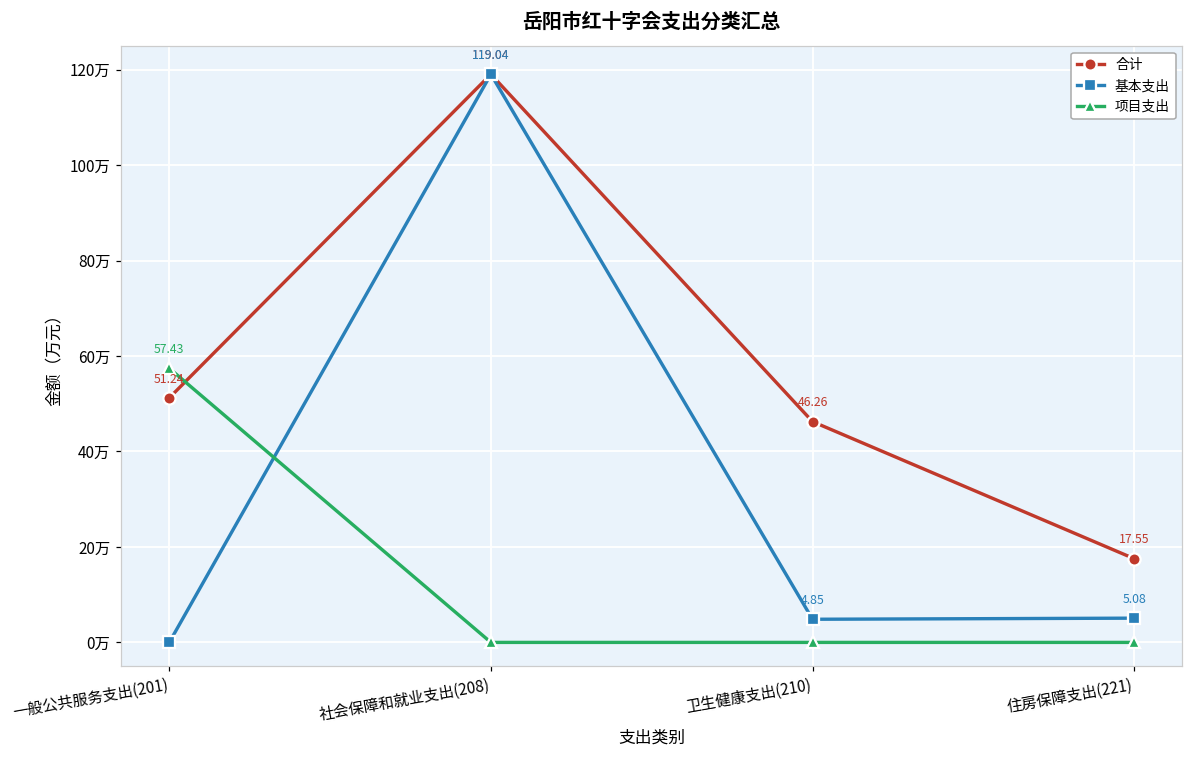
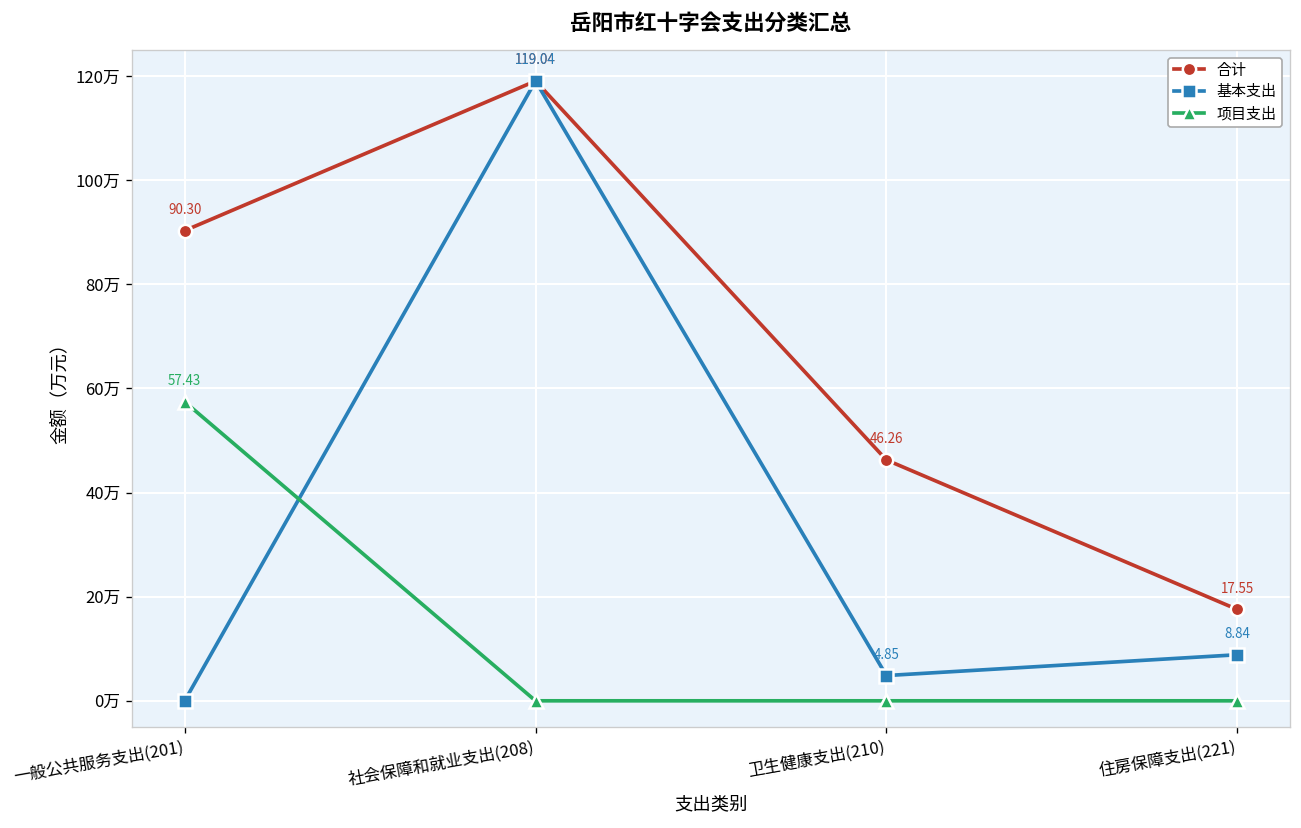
  {
    "合计": {
-     "一般公共服务支出(201)": 51.24,
+     "一般公共服务支出(201)": 90.30,
      "卫生健康支出(210)": 46.26,
      "住房保障支出(221)": 17.55
    },
    "基本支出": {
      "卫生健康支出(210)": 4.85,
-     "住房保障支出(221)": 5.08
+     "住房保障支出(221)": 8.84
    },
    "项目支出": {
      "一般公共服务支出(201)": 57.43
    }
  }
